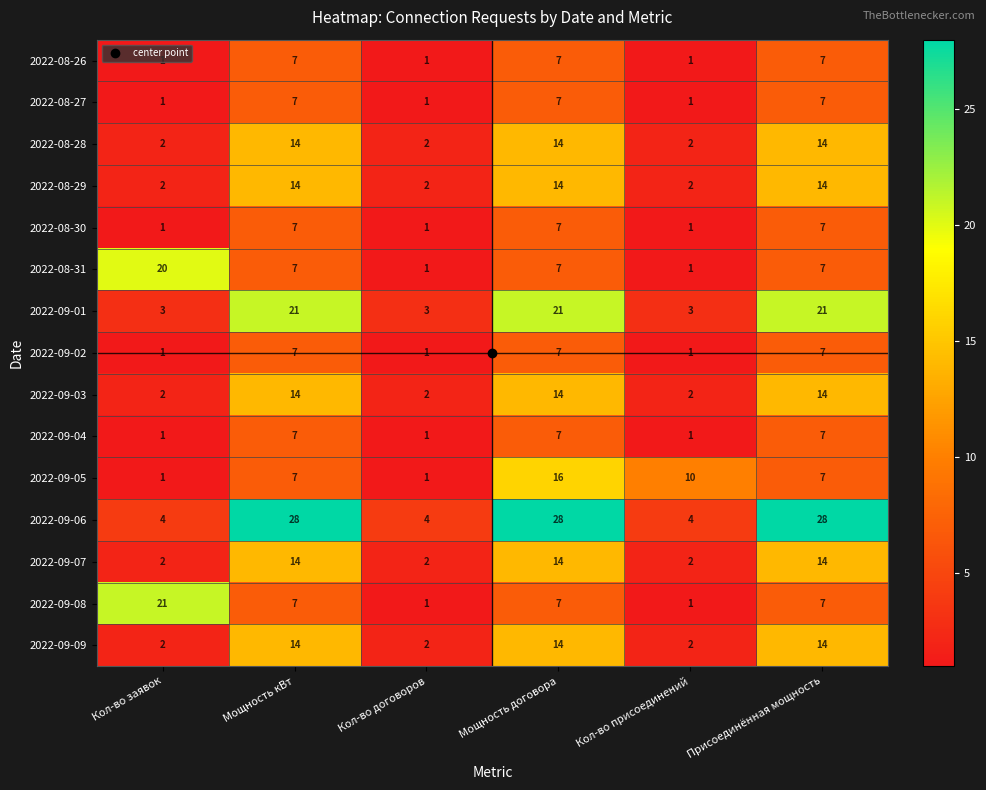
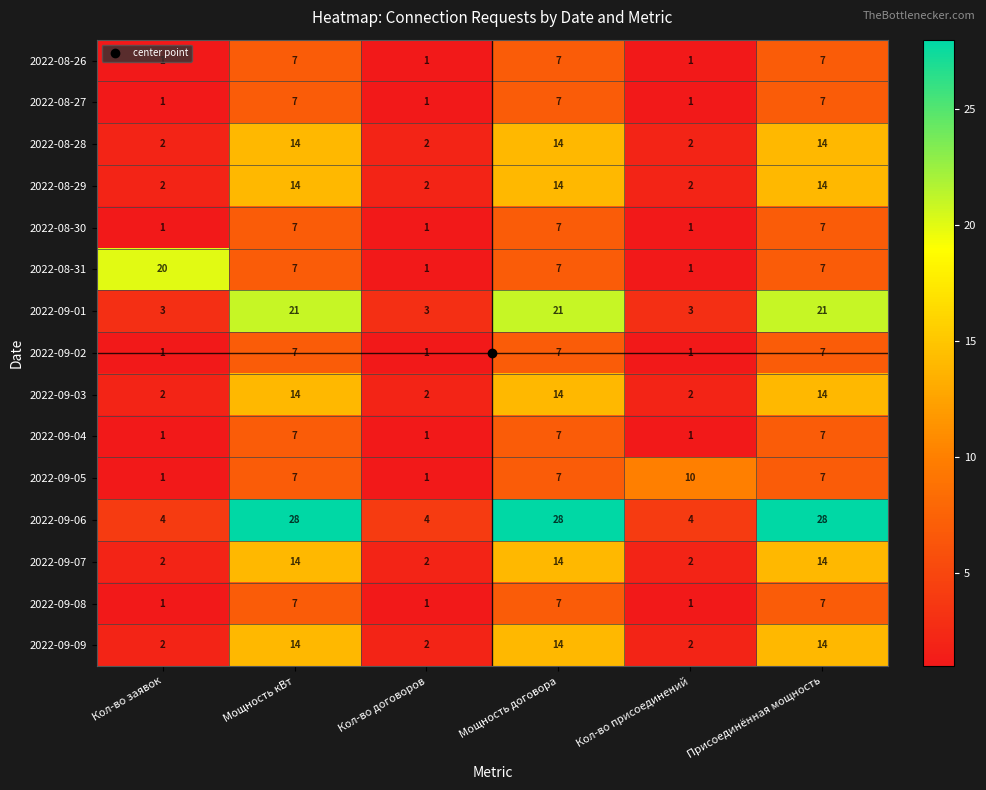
  {
    "2022-08-26": {
      "Мощность кВт": 7,
      "Кол-во договоров": 1,
      "Мощность договора": 7,
      "Кол-во присоединений": 1,
      "Присоединённая мощность": 7
    },
    "2022-08-27": {
      "Кол-во заявок": 1,
      "Мощность кВт": 7,
      "Кол-во договоров": 1,
      "Мощность договора": 7,
      "Кол-во присоединений": 1,
      "Присоединённая мощность": 7
    },
    "2022-08-28": {
      "Кол-во заявок": 2,
      "Мощность кВт": 14,
      "Кол-во договоров": 2,
      "Мощность договора": 14,
      "Кол-во присоединений": 2,
      "Присоединённая мощность": 14
    },
    "2022-08-29": {
      "Кол-во заявок": 2,
      "Мощность кВт": 14,
      "Кол-во договоров": 2,
      "Мощность договора": 14,
      "Кол-во присоединений": 2,
      "Присоединённая мощность": 14
    },
    "2022-08-30": {
      "Кол-во заявок": 1,
      "Мощность кВт": 7,
      "Кол-во договоров": 1,
      "Мощность договора": 7,
      "Кол-во присоединений": 1,
      "Присоединённая мощность": 7
    },
    "2022-08-31": {
      "Кол-во заявок": 20,
      "Мощность кВт": 7,
      "Кол-во договоров": 1,
      "Мощность договора": 7,
      "Кол-во присоединений": 1,
      "Присоединённая мощность": 7
    },
    "2022-09-01": {
      "Кол-во заявок": 3,
      "Мощность кВт": 21,
      "Кол-во договоров": 3,
      "Мощность договора": 21,
      "Кол-во присоединений": 3,
      "Присоединённая мощность": 21
    },
    "2022-09-02": {
      "Кол-во заявок": 1,
      "Мощность кВт": 7,
      "Кол-во договоров": 1,
      "Мощность договора": 7,
      "Кол-во присоединений": 1,
      "Присоединённая мощность": 7
    },
    "2022-09-03": {
      "Кол-во заявок": 2,
      "Мощность кВт": 14,
      "Кол-во договоров": 2,
      "Мощность договора": 14,
      "Кол-во присоединений": 2,
      "Присоединённая мощность": 14
    },
    "2022-09-04": {
      "Кол-во заявок": 1,
      "Мощность кВт": 7,
      "Кол-во договоров": 1,
      "Мощность договора": 7,
      "Кол-во присоединений": 1,
      "Присоединённая мощность": 7
    },
    "2022-09-05": {
      "Кол-во заявок": 1,
      "Мощность кВт": 7,
      "Кол-во договоров": 1,
-     "Мощность договора": 16,
+     "Мощность договора": 7,
      "Кол-во присоединений": 10,
      "Присоединённая мощность": 7
    },
    "2022-09-06": {
      "Кол-во заявок": 4,
      "Мощность кВт": 28,
      "Кол-во договоров": 4,
      "Мощность договора": 28,
      "Кол-во присоединений": 4,
      "Присоединённая мощность": 28
    },
    "2022-09-07": {
      "Кол-во заявок": 2,
      "Мощность кВт": 14,
      "Кол-во договоров": 2,
      "Мощность договора": 14,
      "Кол-во присоединений": 2,
      "Присоединённая мощность": 14
    },
    "2022-09-08": {
-     "Кол-во заявок": 21,
+     "Кол-во заявок": 1,
      "Мощность кВт": 7,
      "Кол-во договоров": 1,
      "Мощность договора": 7,
      "Кол-во присоединений": 1,
      "Присоединённая мощность": 7
    },
    "2022-09-09": {
      "Кол-во заявок": 2,
      "Мощность кВт": 14,
      "Кол-во договоров": 2,
      "Мощность договора": 14,
      "Кол-во присоединений": 2,
      "Присоединённая мощность": 14
    }
  }
